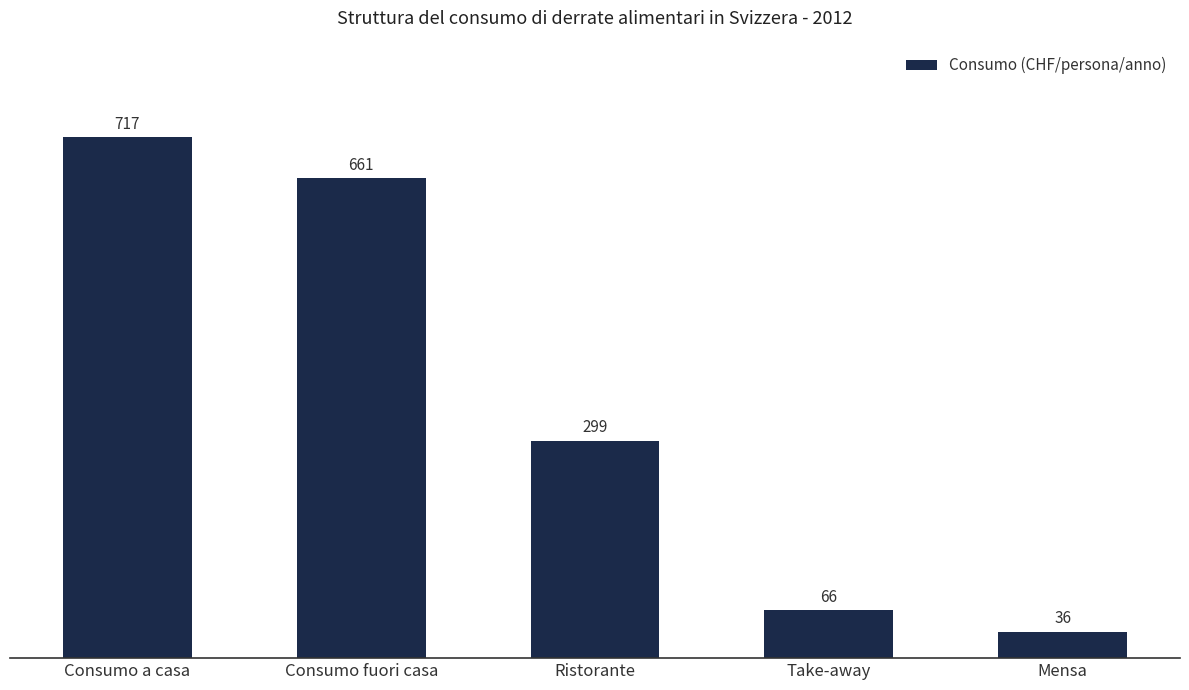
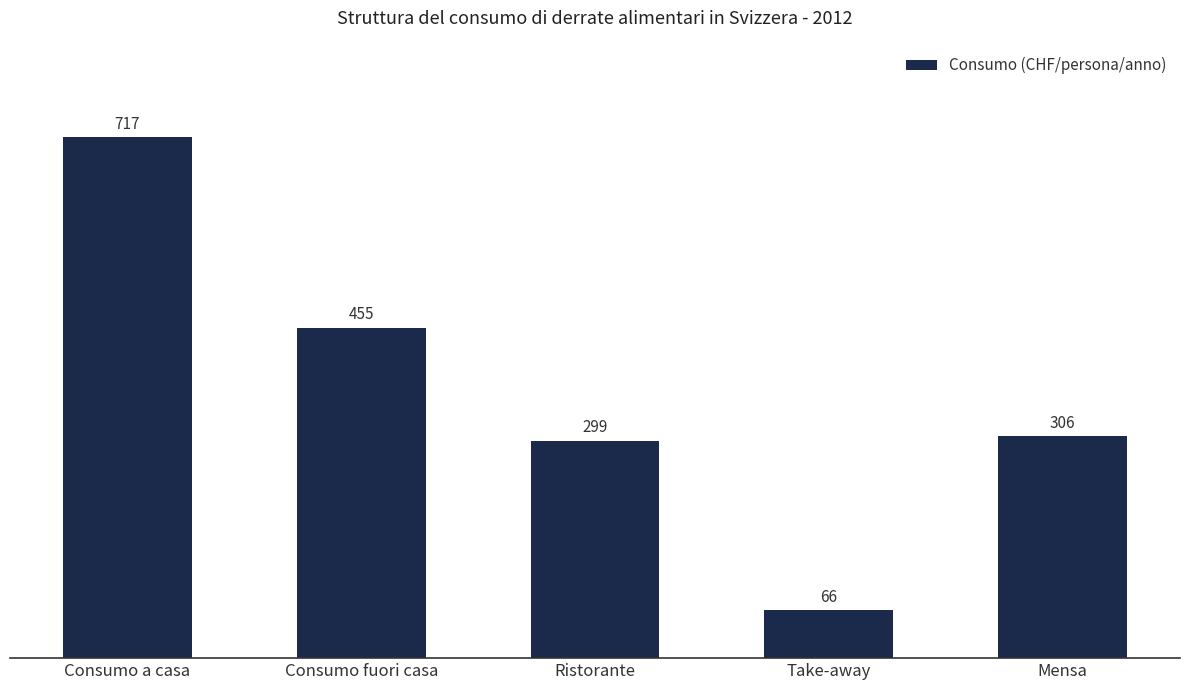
  {
    "Consumo a casa": 717,
-   "Consumo fuori casa": 661,
+   "Consumo fuori casa": 455,
    "Ristorante": 299,
    "Take-away": 66,
-   "Mensa": 36
+   "Mensa": 306
  }
